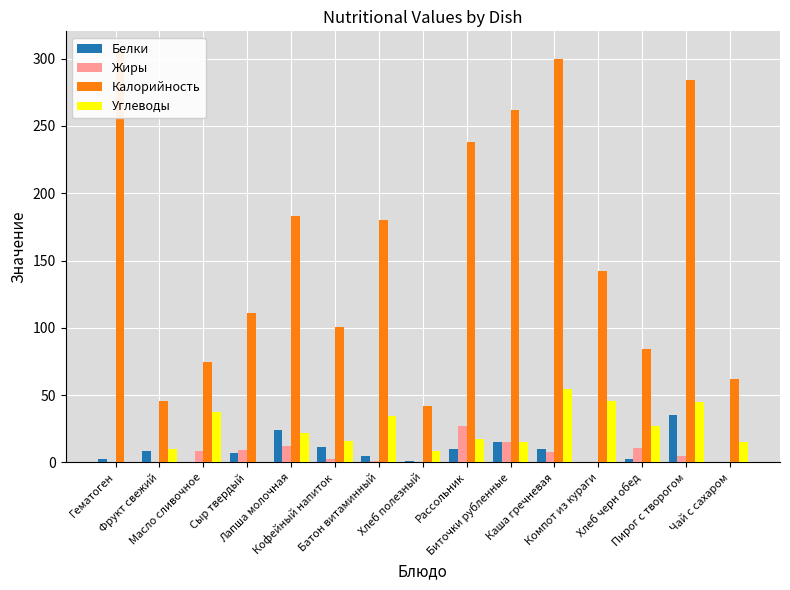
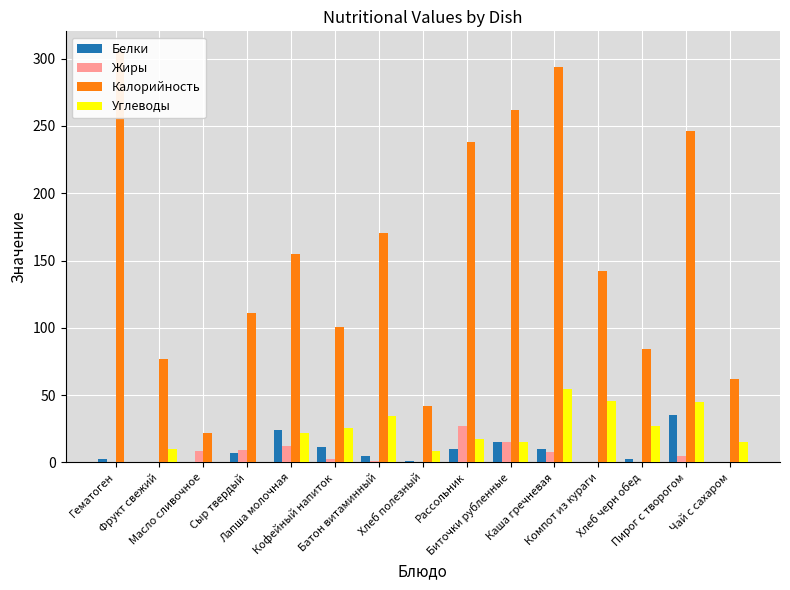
  {
    "Белки": {
      "Гематоген": 2,
-     "Фрукт свежий": 8,
+     "Фрукт свежий": 0,
      "Сыр твердый": 7,
      "Лапша молочная": 25,
      "Кофейный напиток": 12,
      "Батон витаминный": 5,
      "Рассольник": 10,
      "Биточки рубленные": 15,
      "Каша гречневая": 10,
      "Хлеб черн обед": 3,
      "Пирог с творогом": 35
    },
    "Жиры": {
      "Масло сливочное": 8,
      "Сыр твердый": 9,
      "Лапша молочная": 12,
      "Кофейный напиток": 3,
      "Рассольник": 27,
      "Биточки рубленные": 15,
      "Каша гречневая": 8,
-     "Хлеб черн обед": 11,
+     "Хлеб черн обед": 0,
      "Пирог с творогом": 5
    },
    "Калорийность": {
-     "Фрукт свежий": 46,
-     "Масло сливочное": 75,
+     "Фрукт свежий": 77,
+     "Масло сливочное": 22,
      "Сыр твердый": 111,
-     "Лапша молочная": 183,
+     "Лапша молочная": 155,
      "Кофейный напиток": 101,
-     "Батон витаминный": 180,
+     "Батон витаминный": 171,
      "Хлеб полезный": 42,
      "Рассольник": 238,
      "Биточки рубленные": 262,
-     "Каша гречневая": 300,
+     "Каша гречневая": 294,
      "Компот из кураги": 142,
      "Хлеб черн обед": 84,
-     "Пирог с творогом": 284,
+     "Пирог с творогом": 246,
      "Чай с сахаром": 62
    },
    "Углеводы": {
      "Гематоген": 0,
      "Фрукт свежий": 10,
-     "Масло сливочное": 37,
+     "Масло сливочное": 0,
      "Сыр твердый": 0,
      "Лапша молочная": 22,
-     "Кофейный напиток": 16,
+     "Кофейный напиток": 26,
      "Батон витаминный": 35,
      "Хлеб полезный": 9,
      "Рассольник": 17,
      "Биточки рубленные": 16,
      "Каша гречневая": 54,
      "Компот из кураги": 46,
      "Хлеб черн обед": 27,
      "Пирог с творогом": 45,
      "Чай с сахаром": 15
    }
  }
